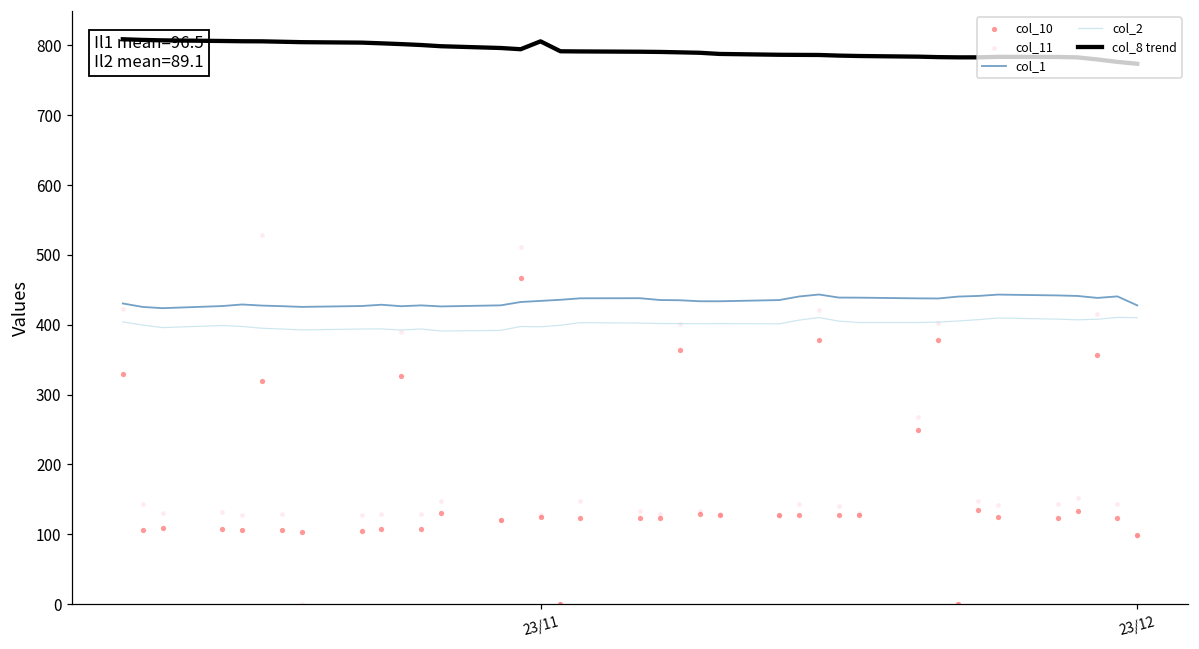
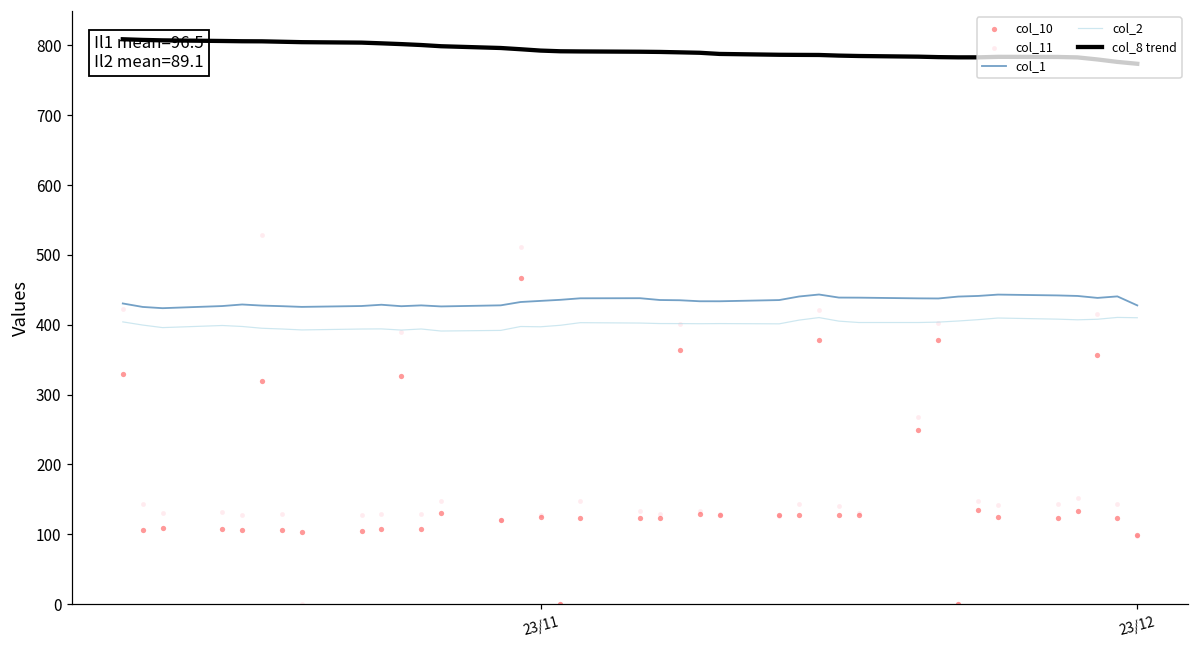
  {
    "col_1": {
      "23/11": 430,
      "23/12": 430
    },
    "col_2": {
      "23/11": 400,
      "23/12": 410
    },
    "col_8 trend": {
-     "23/11": 810
+     "23/11": 790
    }
  }
